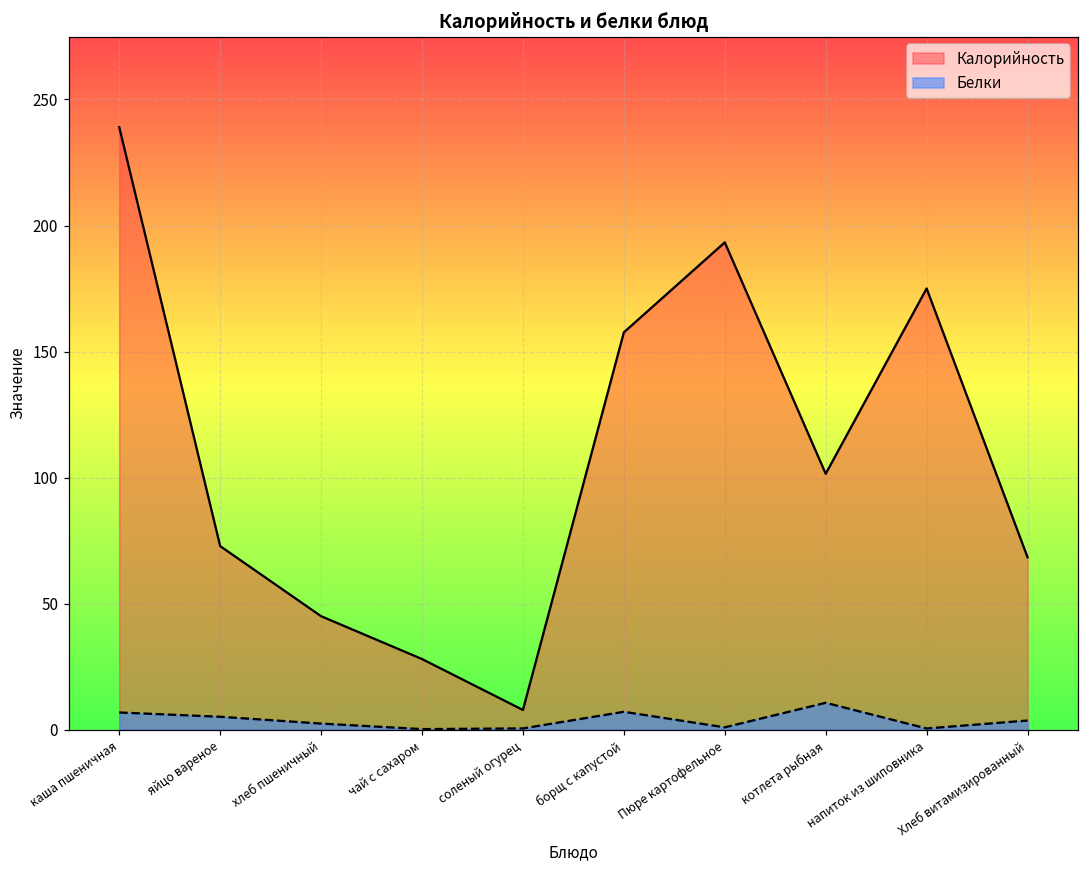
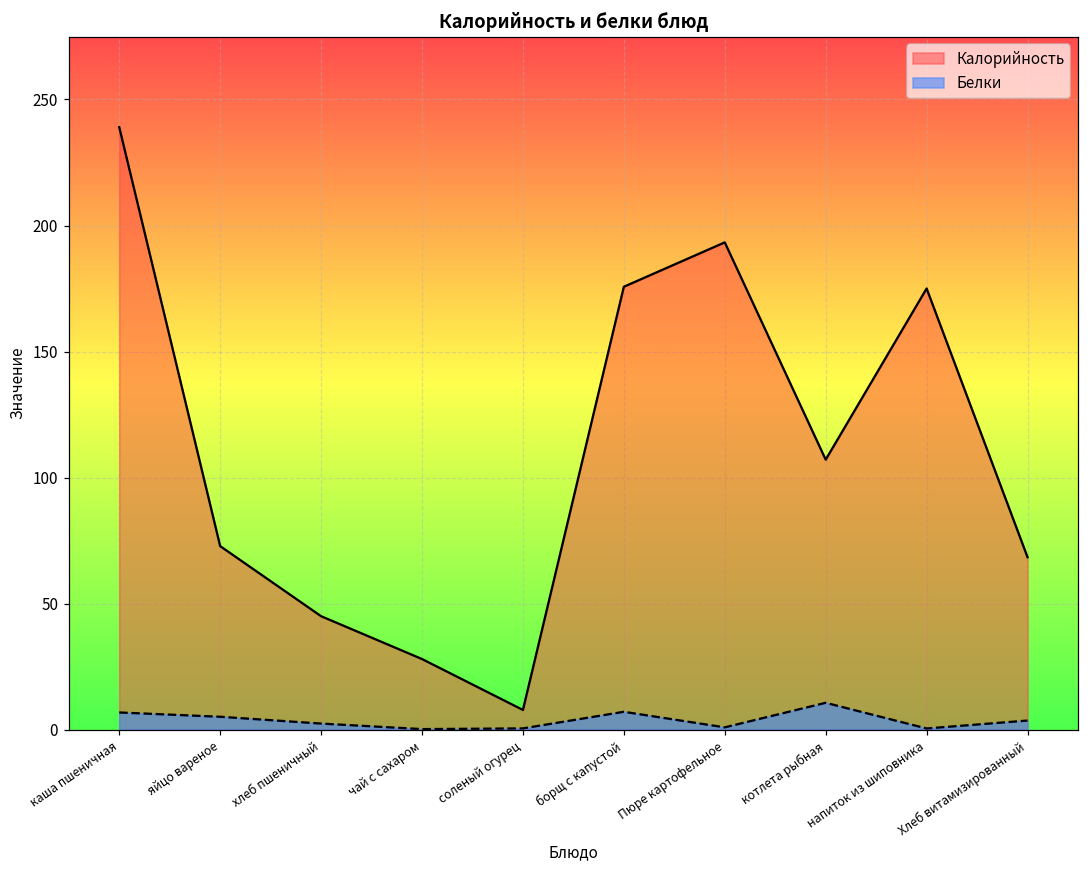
  {
    "Калорийность": {
      "каша пшеничная": 239,
      "яйцо вареное": 73,
      "хлеб пшеничный": 45,
      "чай с сахаром": 28,
      "соленый огурец": 8,
-     "борщ с капустой": 158,
+     "борщ с капустой": 176,
      "Пюре картофельное": 193,
-     "котлета рыбная": 102,
+     "котлета рыбная": 107,
      "напиток из шиповника": 175,
      "Хлеб витамизированный": 68
    },
    "Белки": {
      "каша пшеничная": 7,
      "яйцо вареное": 5,
      "хлеб пшеничный": 2,
      "чай с сахаром": 0,
      "соленый огурец": 0,
      "борщ с капустой": 7,
      "Пюре картофельное": 1,
      "котлета рыбная": 11,
      "напиток из шиповника": 0,
      "Хлеб витамизированный": 4
    }
  }
